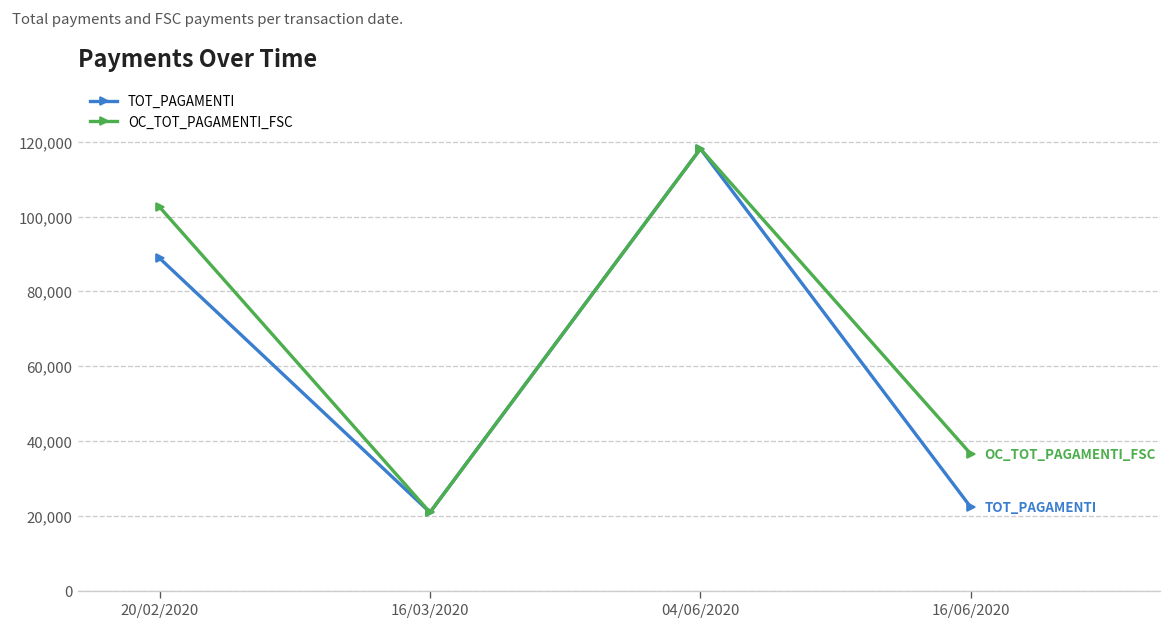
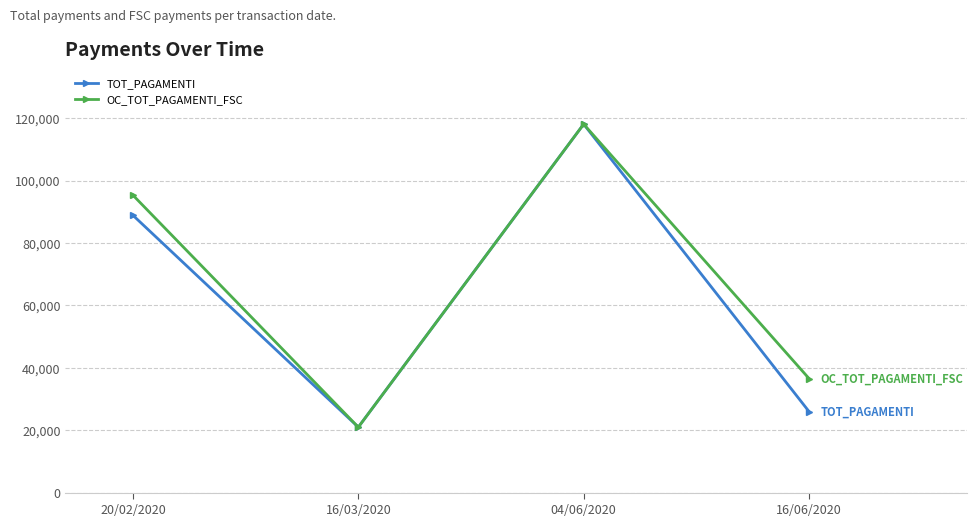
  {
    "TOT_PAGAMENTI": {
      "20/02/2020": "89,000",
-     "16/06/2020": "22,000"
+     "16/06/2020": "26,000"
    },
    "OC_TOT_PAGAMENTI_FSC": {
-     "20/02/2020": "103,000",
+     "20/02/2020": "95,000",
      "16/06/2020": "37,000"
    }
  }
